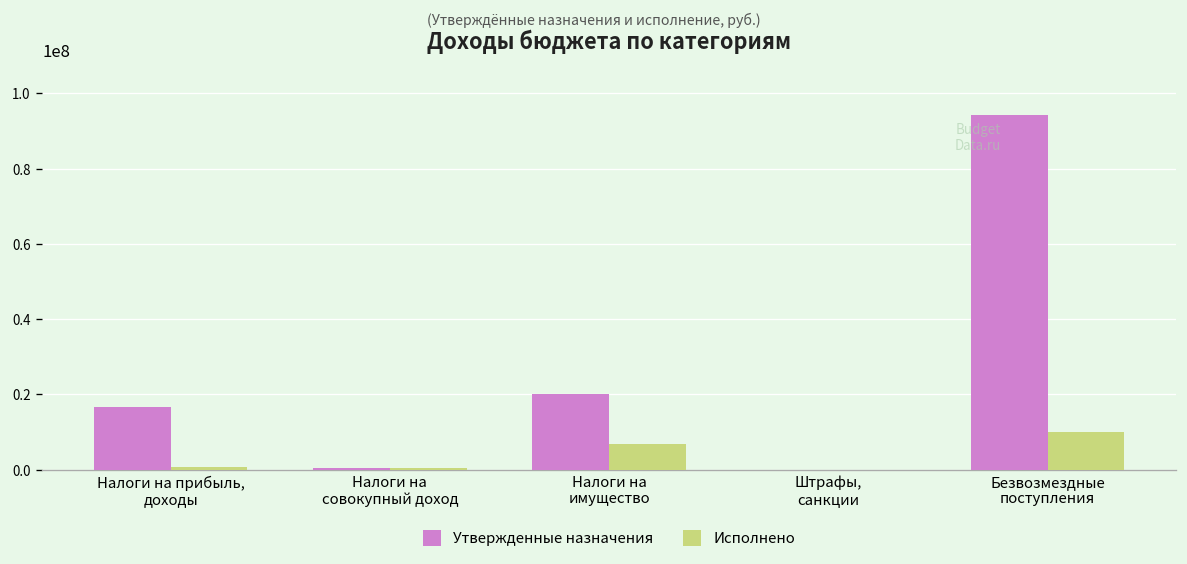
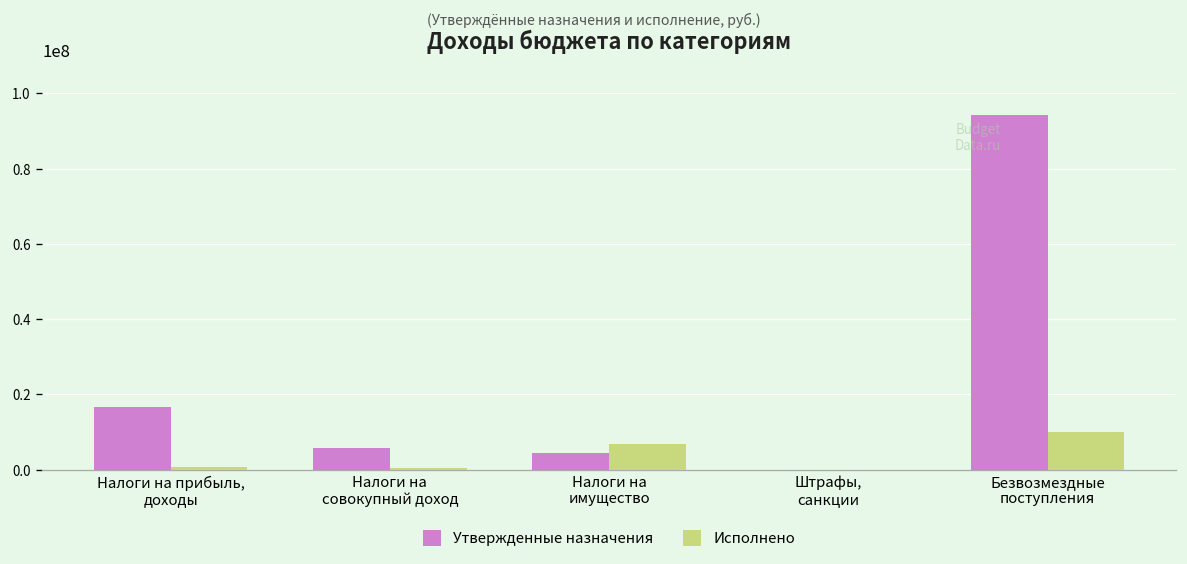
  {
    "Утвержденные назначения": {
      "Налоги на прибыль, доходы": 17000000,
-     "Налоги на совокупный доход": 0,
-     "Налоги на имущество": 20000000,
+     "Налоги на совокупный доход": 6000000,
+     "Налоги на имущество": 4000000,
      "Безвозмездные поступления": 94000000
    },
    "Исполнено": {
      "Налоги на имущество": 7000000,
      "Безвозмездные поступления": 10000000
    }
  }
